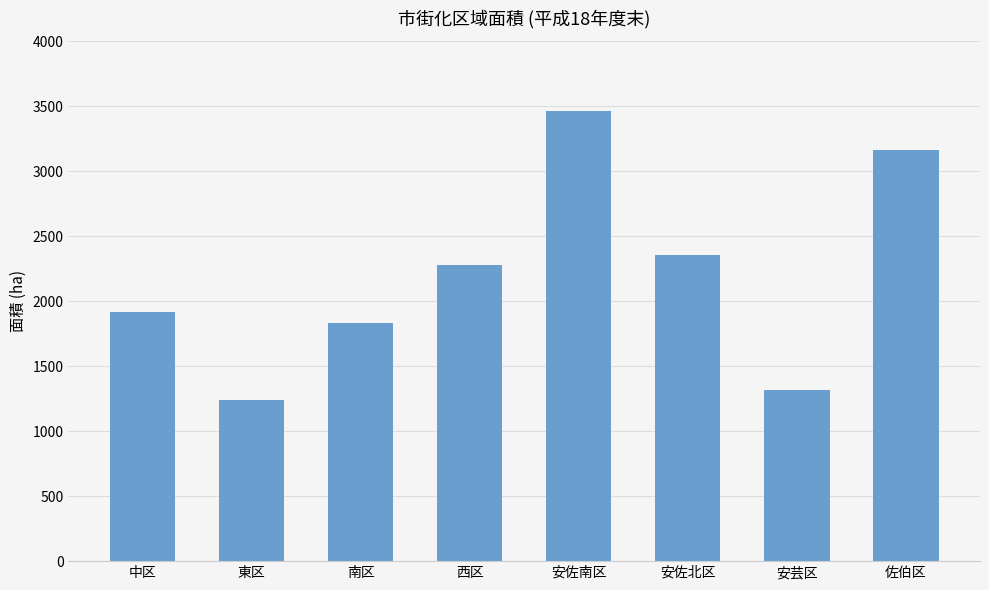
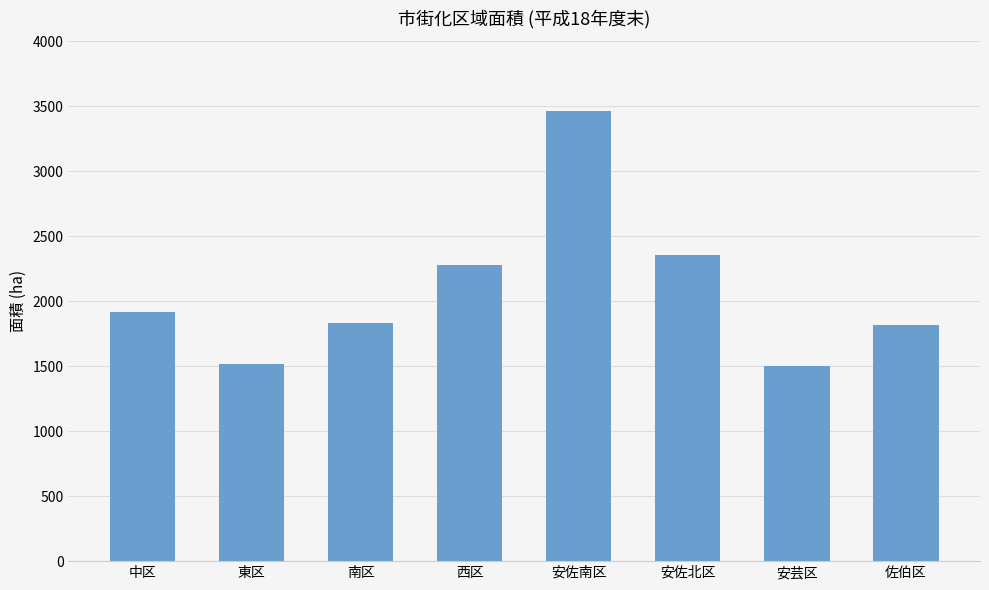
  {
    "中区": 1920,
-   "東区": 1240,
+   "東区": 1520,
    "南区": 1830,
    "西区": 2280,
    "安佐南区": 3470,
    "安佐北区": 2350,
-   "安芸区": 1320,
-   "佐伯区": 3170
+   "安芸区": 1510,
+   "佐伯区": 1820
  }
